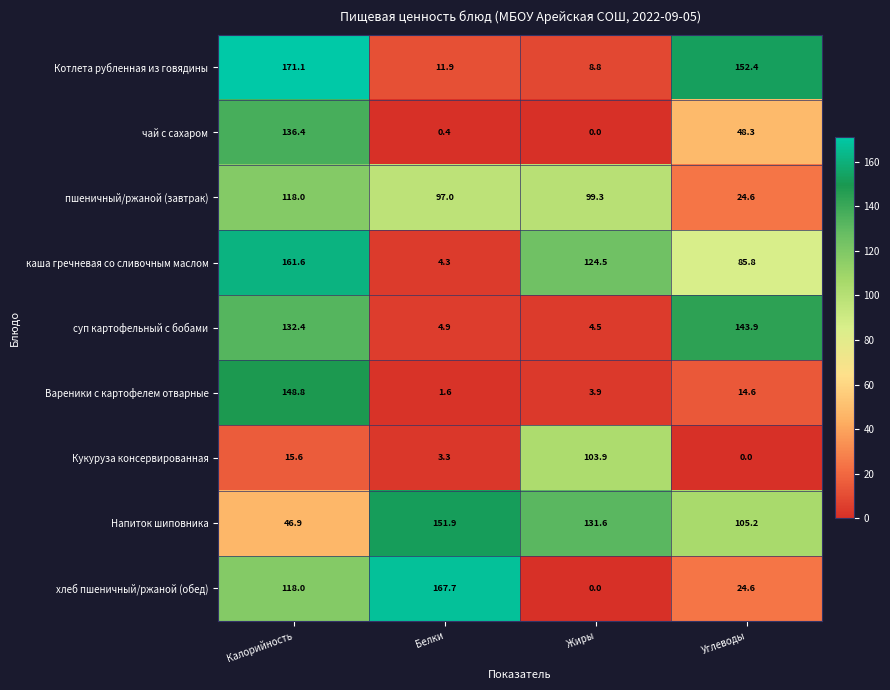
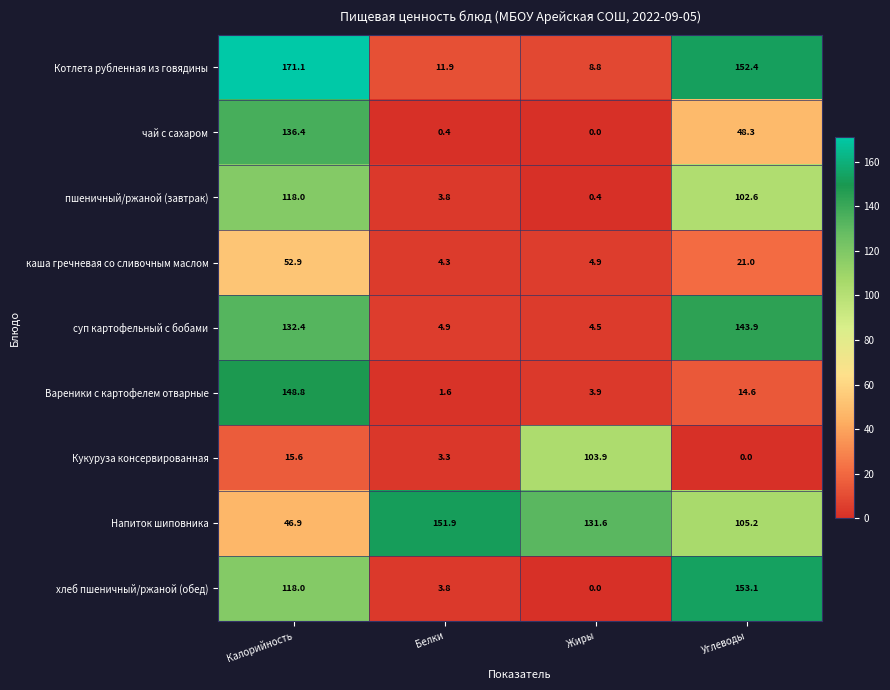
  {
    "Котлета рубленная из говядины": {
      "Калорийность": 171.1,
      "Белки": 11.9,
      "Жиры": 8.8,
      "Углеводы": 152.4
    },
    "чай с сахаром": {
      "Калорийность": 136.4,
      "Белки": 0.4,
      "Жиры": 0.0,
      "Углеводы": 48.3
    },
    "пшеничный/ржаной (завтрак)": {
      "Калорийность": 118.0,
-     "Белки": 97.0,
-     "Жиры": 99.3,
-     "Углеводы": 24.6
+     "Белки": 3.8,
+     "Жиры": 0.4,
+     "Углеводы": 102.6
    },
    "каша гречневая со сливочным маслом": {
-     "Калорийность": 161.6,
+     "Калорийность": 52.9,
      "Белки": 4.3,
-     "Жиры": 124.5,
-     "Углеводы": 85.8
+     "Жиры": 4.9,
+     "Углеводы": 21.0
    },
    "суп картофельный с бобами": {
      "Калорийность": 132.4,
      "Белки": 4.9,
      "Жиры": 4.5,
      "Углеводы": 143.9
    },
    "Вареники с картофелем отварные": {
      "Калорийность": 148.8,
      "Белки": 1.6,
      "Жиры": 3.9,
      "Углеводы": 14.6
    },
    "Кукуруза консервированная": {
      "Калорийность": 15.6,
      "Белки": 3.3,
      "Жиры": 103.9,
      "Углеводы": 0.0
    },
    "Напиток шиповника": {
      "Калорийность": 46.9,
      "Белки": 151.9,
      "Жиры": 131.6,
      "Углеводы": 105.2
    },
    "хлеб пшеничный/ржаной (обед)": {
      "Калорийность": 118.0,
-     "Белки": 167.7,
+     "Белки": 3.8,
      "Жиры": 0.0,
-     "Углеводы": 24.6
+     "Углеводы": 153.1
    }
  }
